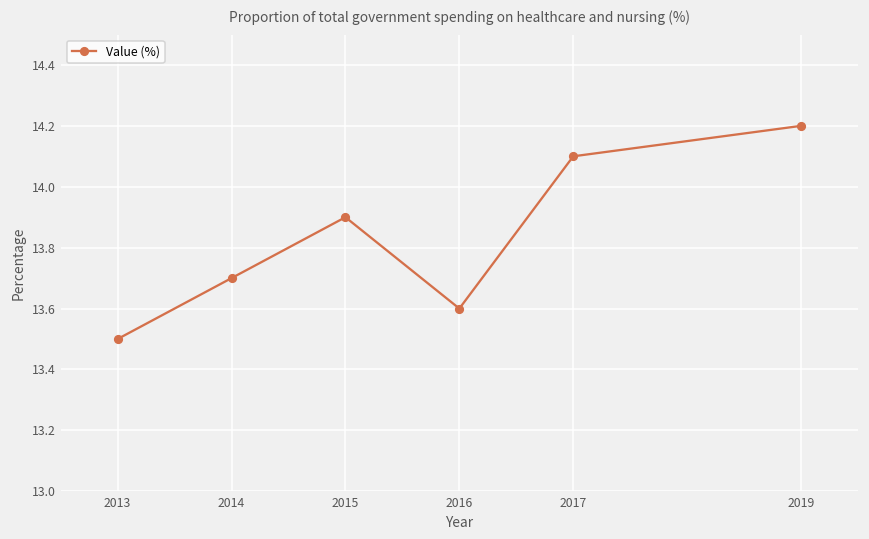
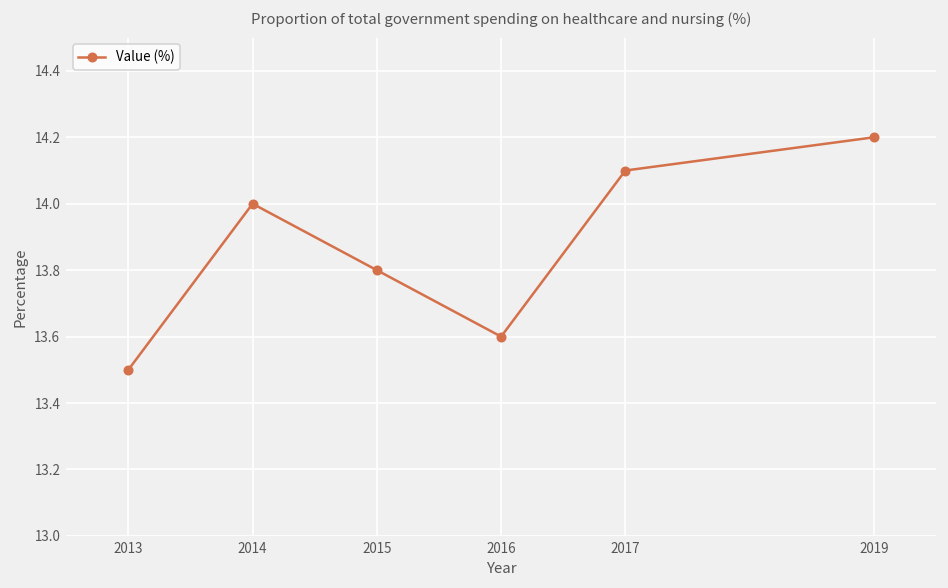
  {
    "2013": 13.5,
-   "2014": 13.7,
-   "2015": 13.9,
+   "2014": 14.0,
+   "2015": 13.8,
    "2016": 13.6,
    "2017": 14.1,
    "2019": 14.2
  }
